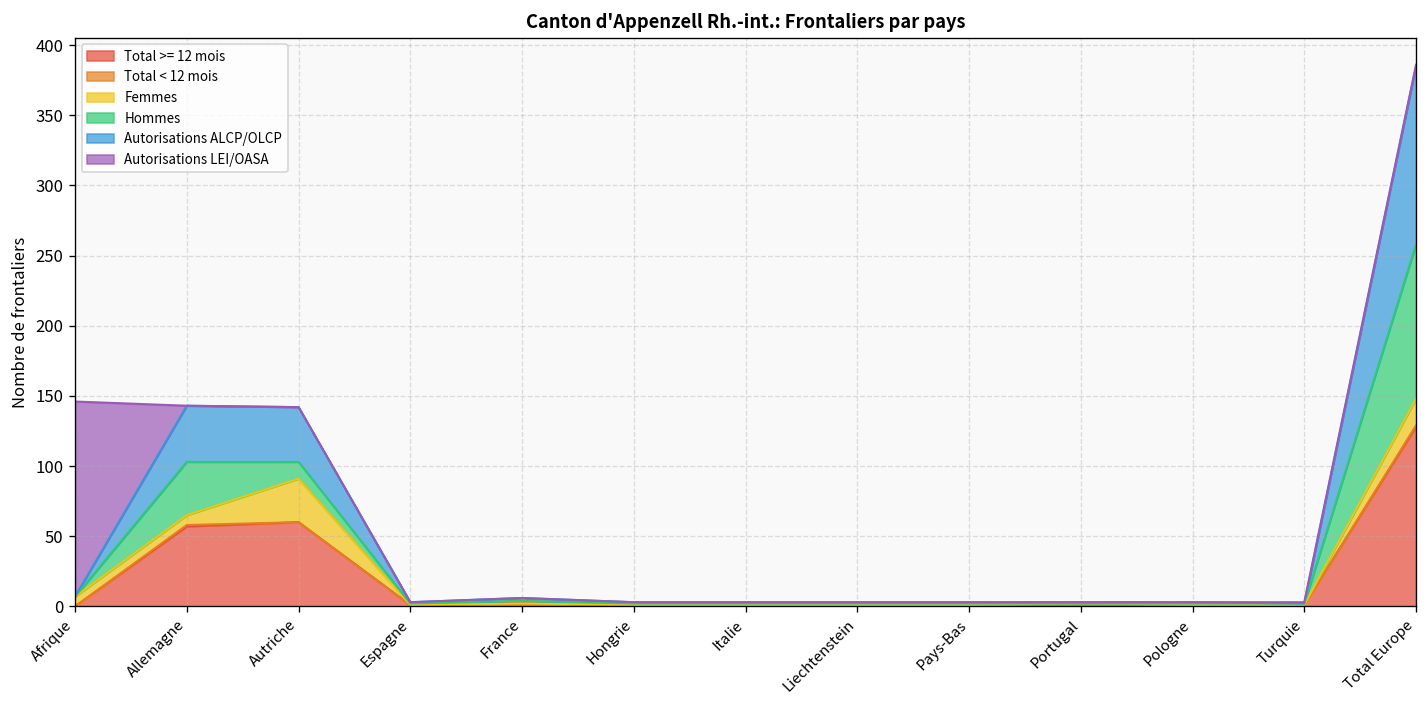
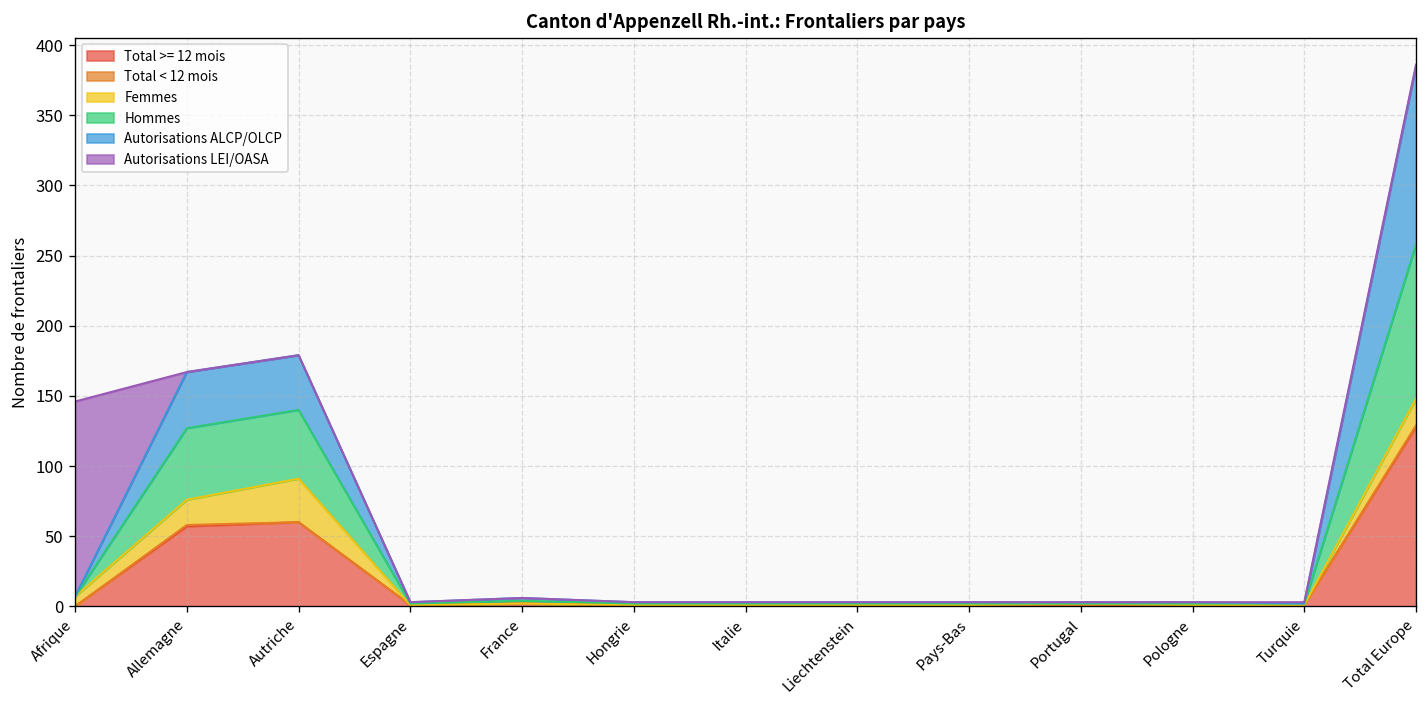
  {
    "Femmes": {
-     "Allemagne": 7,
+     "Allemagne": 18,
      "Autriche": 31,
      "Total Europe": 19
    },
    "Hommes": {
-     "Allemagne": 38,
-     "Autriche": 12,
+     "Allemagne": 51,
+     "Autriche": 49,
      "Total Europe": 110
    },
    "Autorisations LEI/OASA": {
      "Afrique": 139
    }
  }
